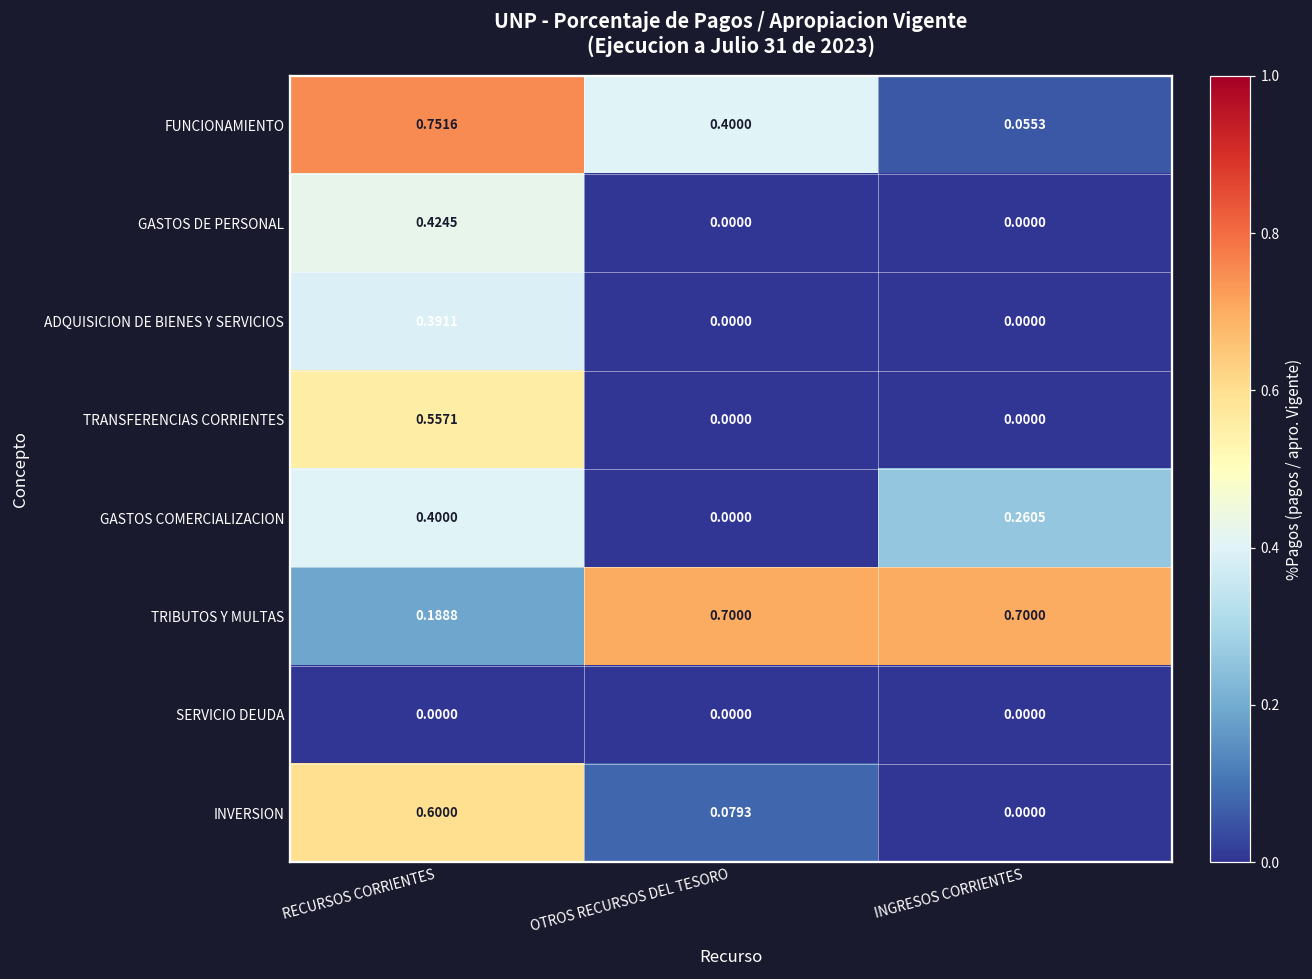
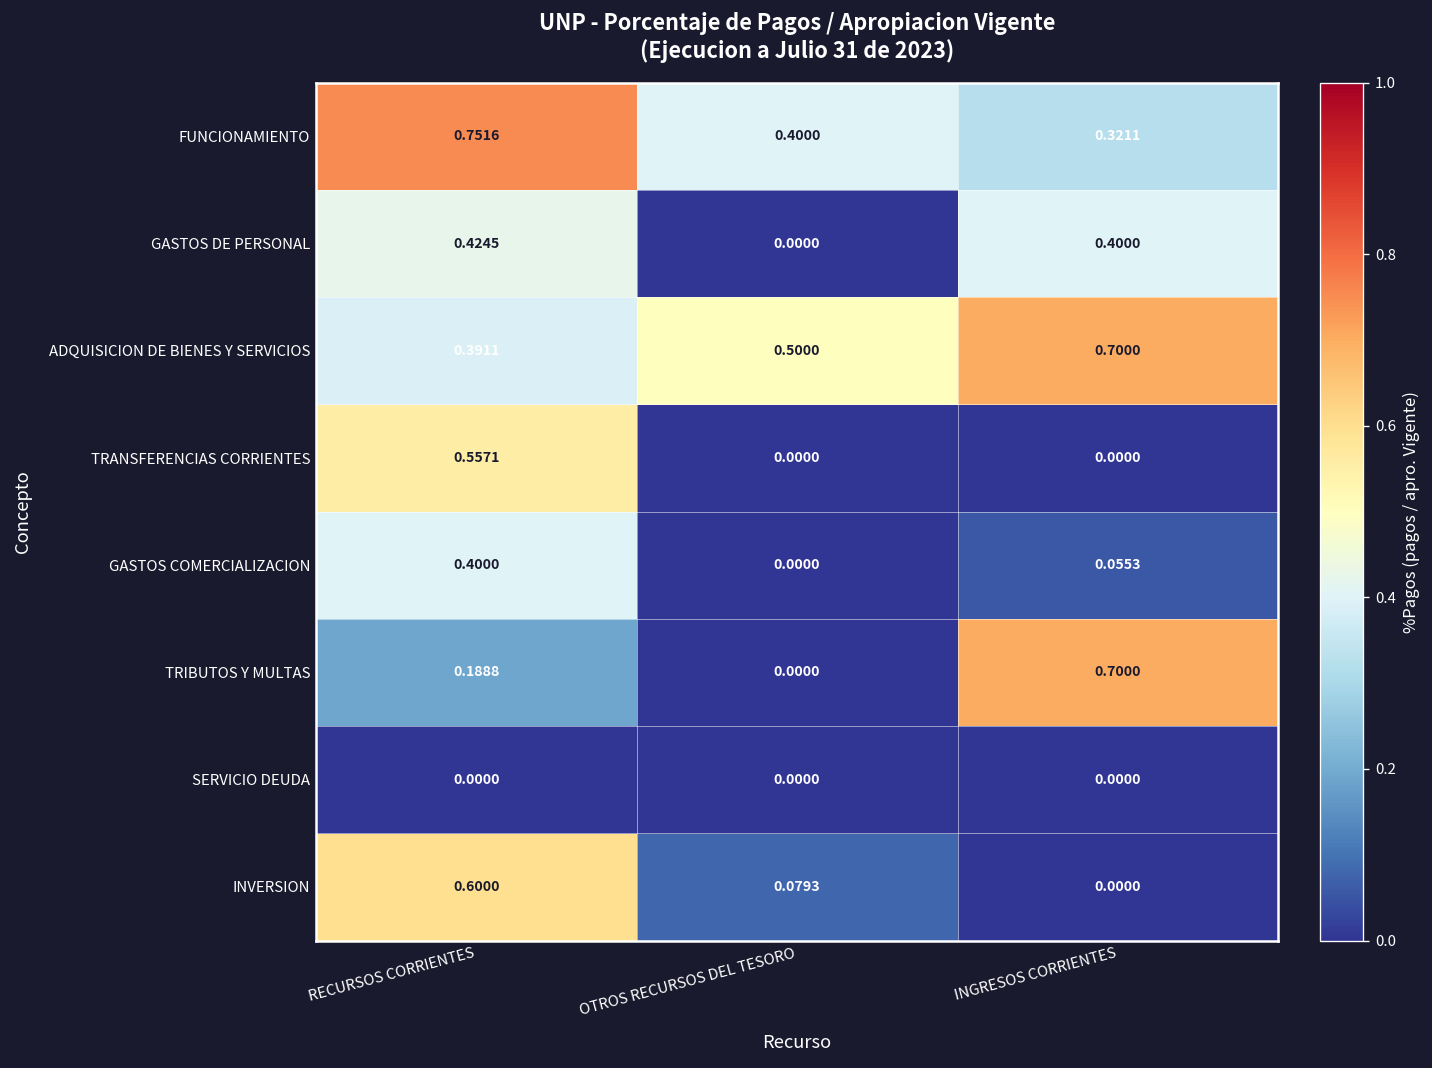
  {
    "FUNCIONAMIENTO": {
      "RECURSOS CORRIENTES": 0.7516,
      "OTROS RECURSOS DEL TESORO": 0.4000,
-     "INGRESOS CORRIENTES": 0.0553
+     "INGRESOS CORRIENTES": 0.3211
    },
    "GASTOS DE PERSONAL": {
      "RECURSOS CORRIENTES": 0.4245,
      "OTROS RECURSOS DEL TESORO": 0.0000,
-     "INGRESOS CORRIENTES": 0.0000
+     "INGRESOS CORRIENTES": 0.4000
    },
    "ADQUISICION DE BIENES Y SERVICIOS": {
-     "OTROS RECURSOS DEL TESORO": 0.0000,
-     "INGRESOS CORRIENTES": 0.0000
+     "OTROS RECURSOS DEL TESORO": 0.5000,
+     "INGRESOS CORRIENTES": 0.7000
    },
    "TRANSFERENCIAS CORRIENTES": {
      "RECURSOS CORRIENTES": 0.5571,
      "OTROS RECURSOS DEL TESORO": 0.0000,
      "INGRESOS CORRIENTES": 0.0000
    },
    "GASTOS COMERCIALIZACION": {
      "RECURSOS CORRIENTES": 0.4000,
      "OTROS RECURSOS DEL TESORO": 0.0000,
-     "INGRESOS CORRIENTES": 0.2605
+     "INGRESOS CORRIENTES": 0.0553
    },
    "TRIBUTOS Y MULTAS": {
      "RECURSOS CORRIENTES": 0.1888,
-     "OTROS RECURSOS DEL TESORO": 0.7000,
+     "OTROS RECURSOS DEL TESORO": 0.0000,
      "INGRESOS CORRIENTES": 0.7000
    },
    "SERVICIO DEUDA": {
      "RECURSOS CORRIENTES": 0.0000,
      "OTROS RECURSOS DEL TESORO": 0.0000,
      "INGRESOS CORRIENTES": 0.0000
    },
    "INVERSION": {
      "RECURSOS CORRIENTES": 0.6000,
      "OTROS RECURSOS DEL TESORO": 0.0793,
      "INGRESOS CORRIENTES": 0.0000
    }
  }
